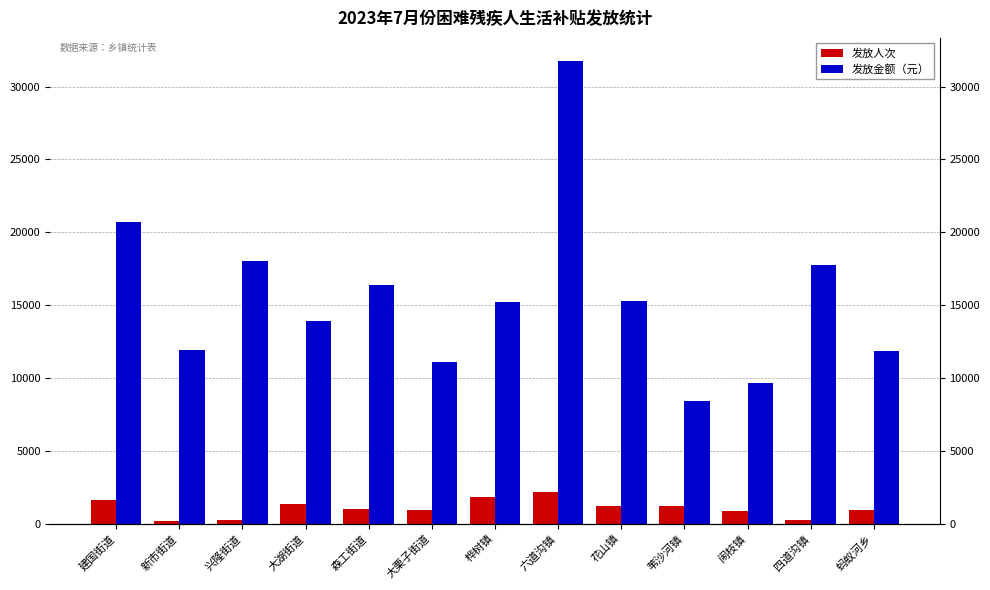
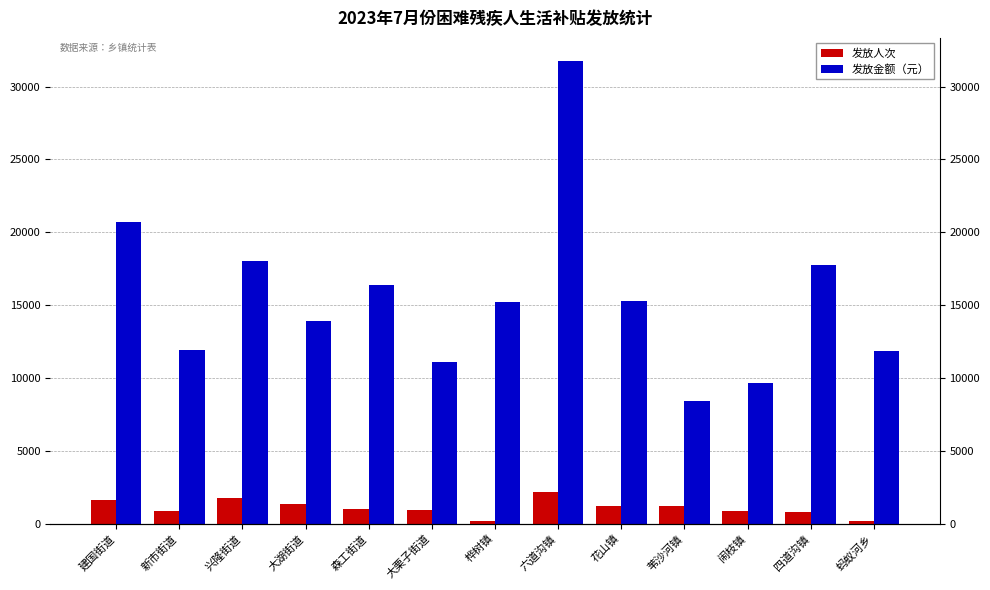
  {
    "发放人次": {
      "建国街道": 1600,
-     "新市街道": 100,
-     "兴隆街道": 200,
+     "新市街道": 900,
+     "兴隆街道": 1800,
      "大湖街道": 1300,
      "森工街道": 1000,
      "大栗子街道": 900,
-     "桦树镇": 1800,
+     "桦树镇": 200,
      "六道沟镇": 2200,
      "花山镇": 1200,
      "苇沙河镇": 1200,
      "闹枝镇": 900,
-     "四道沟镇": 200,
-     "蚂蚁河乡": 900
+     "四道沟镇": 800,
+     "蚂蚁河乡": 100
    },
    "发放金额（元）": {
      "建国街道": 20700,
      "新市街道": 11900,
      "兴隆街道": 18000,
      "大湖街道": 13900,
      "森工街道": 16400,
      "大栗子街道": 11100,
      "桦树镇": 15200,
      "六道沟镇": 31800,
      "花山镇": 15300,
      "苇沙河镇": 8400,
      "闹枝镇": 9700,
      "四道沟镇": 17800,
      "蚂蚁河乡": 11800
    }
  }
